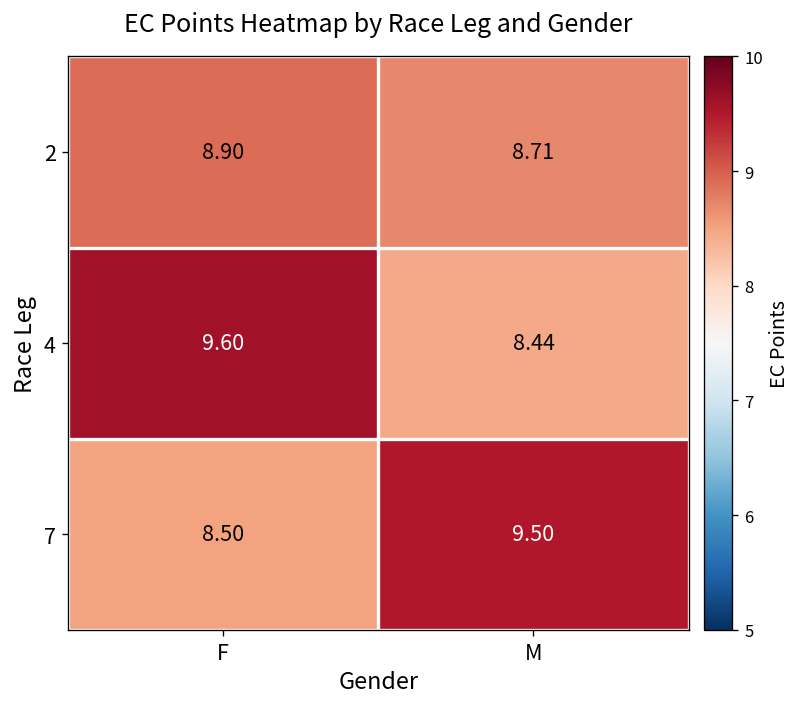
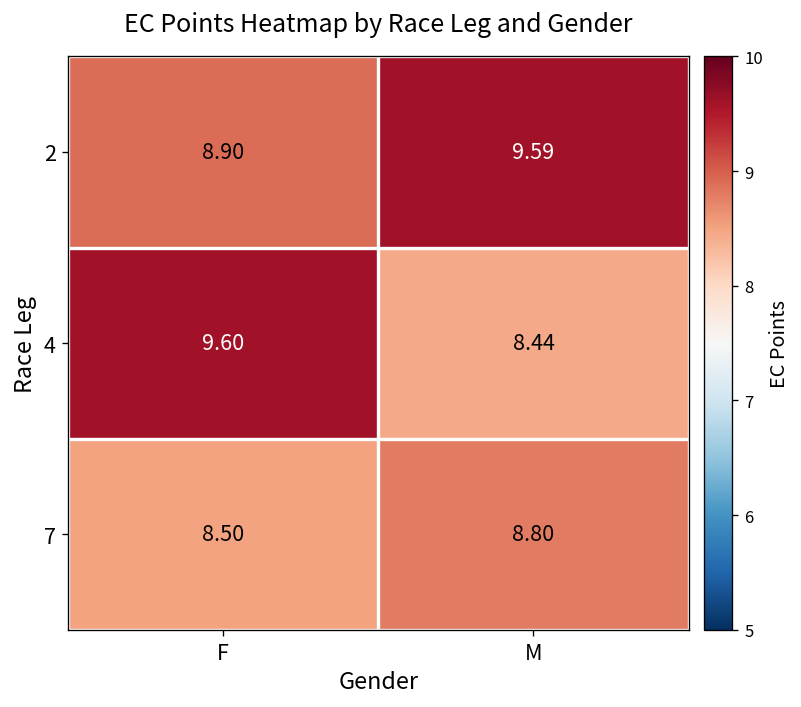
  {
    "2": {
      "F": 8.90,
-     "M": 8.71
+     "M": 9.59
    },
    "4": {
      "F": 9.60,
      "M": 8.44
    },
    "7": {
      "F": 8.50,
-     "M": 9.50
+     "M": 8.80
    }
  }
